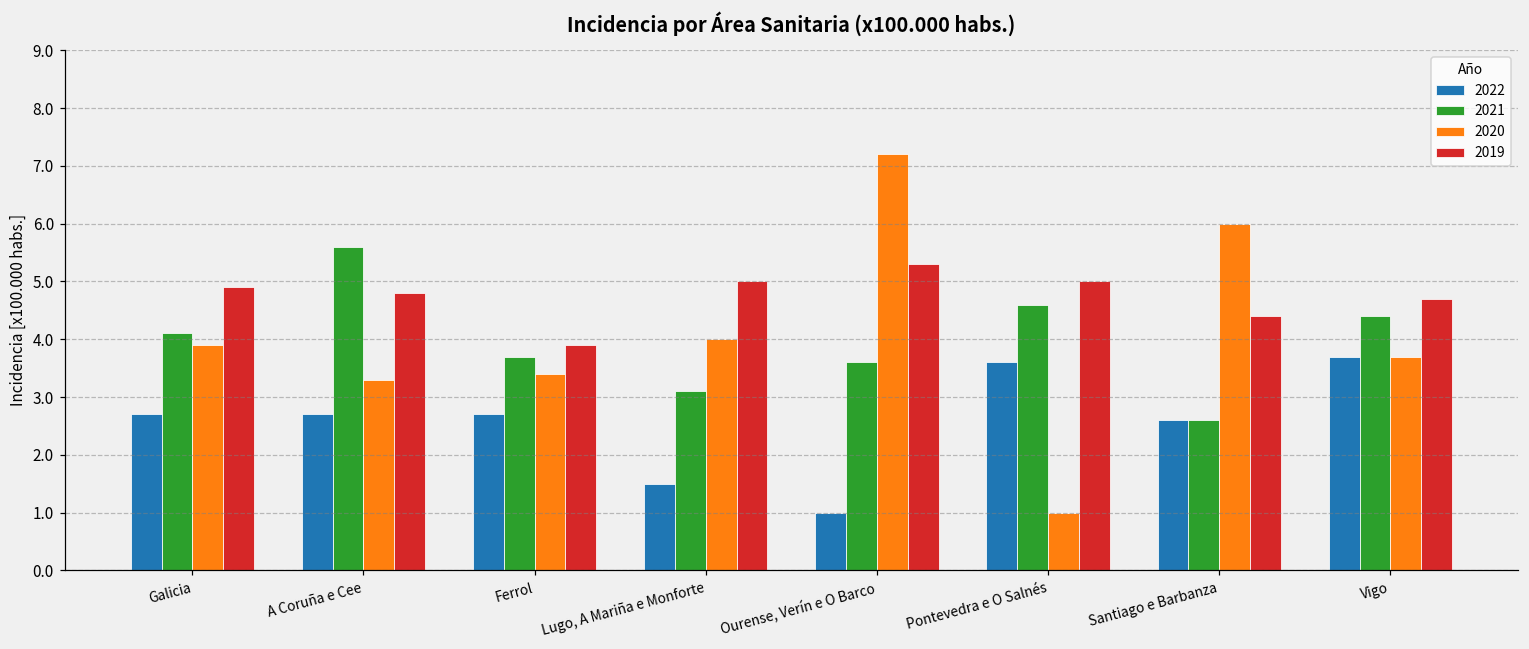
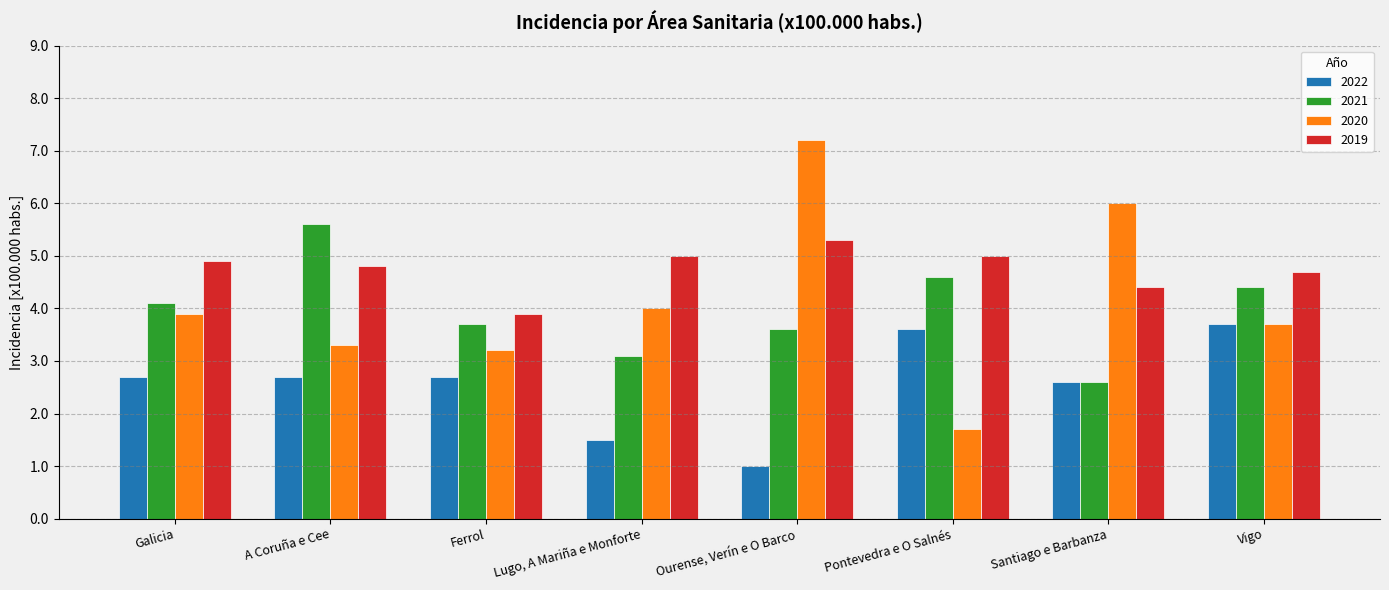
  {
    "2022": {
      "Galicia": 2.7,
      "A Coruña e Cee": 2.7,
      "Ferrol": 2.7,
      "Lugo, A Mariña e Monforte": 1.5,
      "Ourense, Verín e O Barco": 1.0,
      "Pontevedra e O Salnés": 3.6,
      "Santiago e Barbanza": 2.6,
      "Vigo": 3.7
    },
    "2021": {
      "Galicia": 4.1,
      "A Coruña e Cee": 5.6,
      "Ferrol": 3.7,
      "Lugo, A Mariña e Monforte": 3.1,
      "Ourense, Verín e O Barco": 3.6,
      "Pontevedra e O Salnés": 4.6,
      "Santiago e Barbanza": 2.6,
      "Vigo": 4.4
    },
    "2020": {
      "Galicia": 3.9,
      "A Coruña e Cee": 3.3,
-     "Ferrol": 3.4,
+     "Ferrol": 3.2,
      "Lugo, A Mariña e Monforte": 4.0,
      "Ourense, Verín e O Barco": 7.2,
-     "Pontevedra e O Salnés": 1.0,
+     "Pontevedra e O Salnés": 1.7,
      "Santiago e Barbanza": 6.0,
      "Vigo": 3.7
    },
    "2019": {
      "Galicia": 4.9,
      "A Coruña e Cee": 4.8,
      "Ferrol": 3.9,
      "Lugo, A Mariña e Monforte": 5.0,
      "Ourense, Verín e O Barco": 5.3,
      "Pontevedra e O Salnés": 5.0,
      "Santiago e Barbanza": 4.4,
      "Vigo": 4.7
    }
  }
